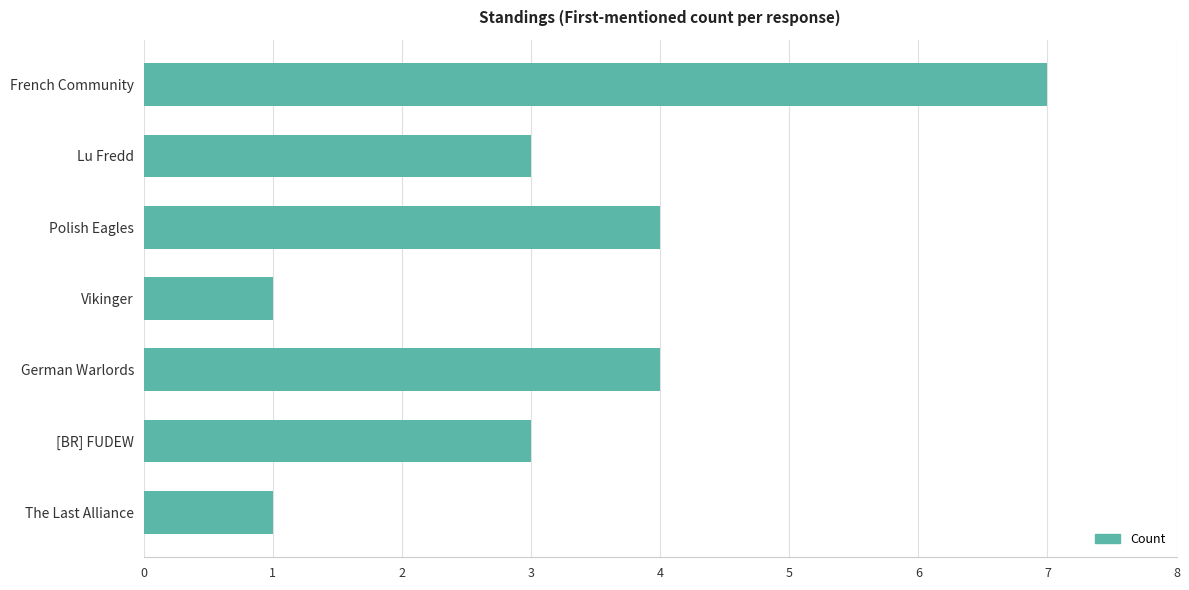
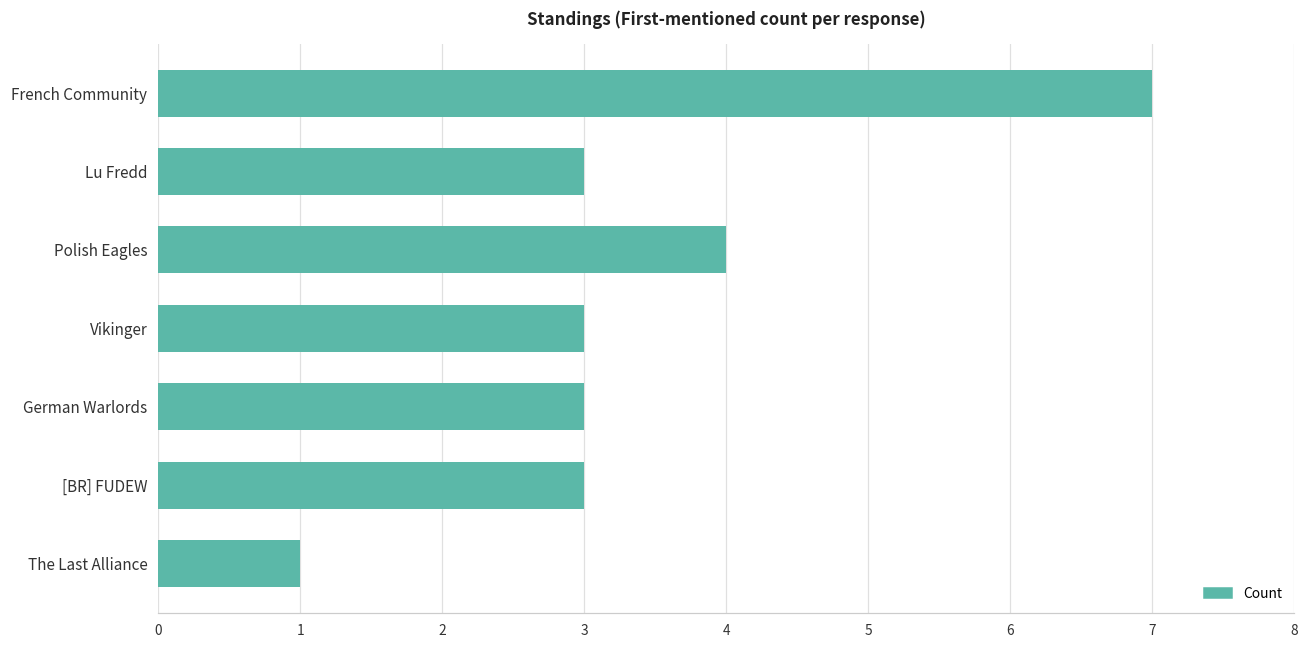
  {
    "French Community": 7,
    "Lu Fredd": 3,
    "Polish Eagles": 4,
-   "Vikinger": 1,
-   "German Warlords": 4,
+   "Vikinger": 3,
+   "German Warlords": 3,
    "[BR] FUDEW": 3,
    "The Last Alliance": 1
  }
